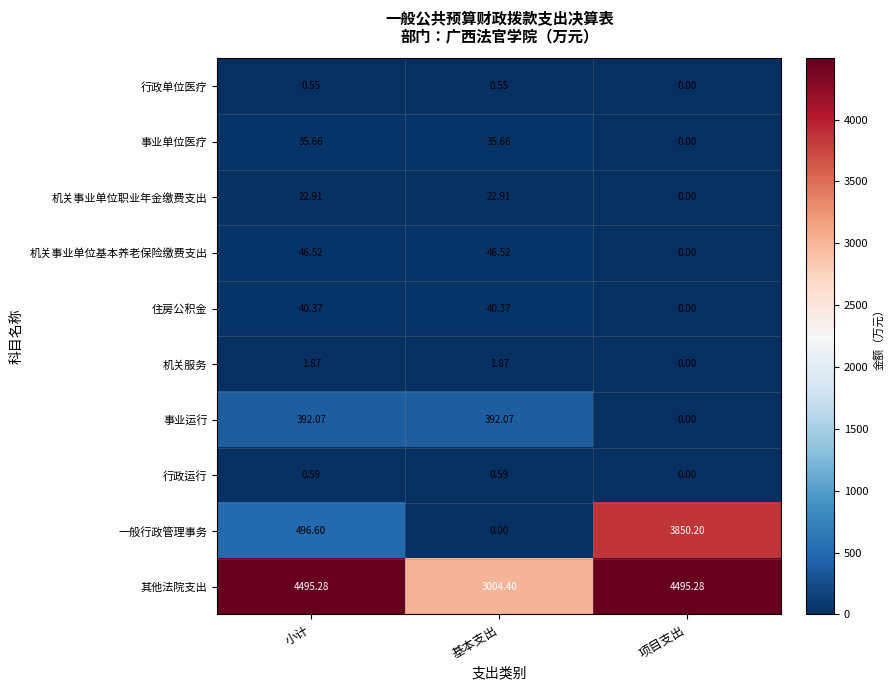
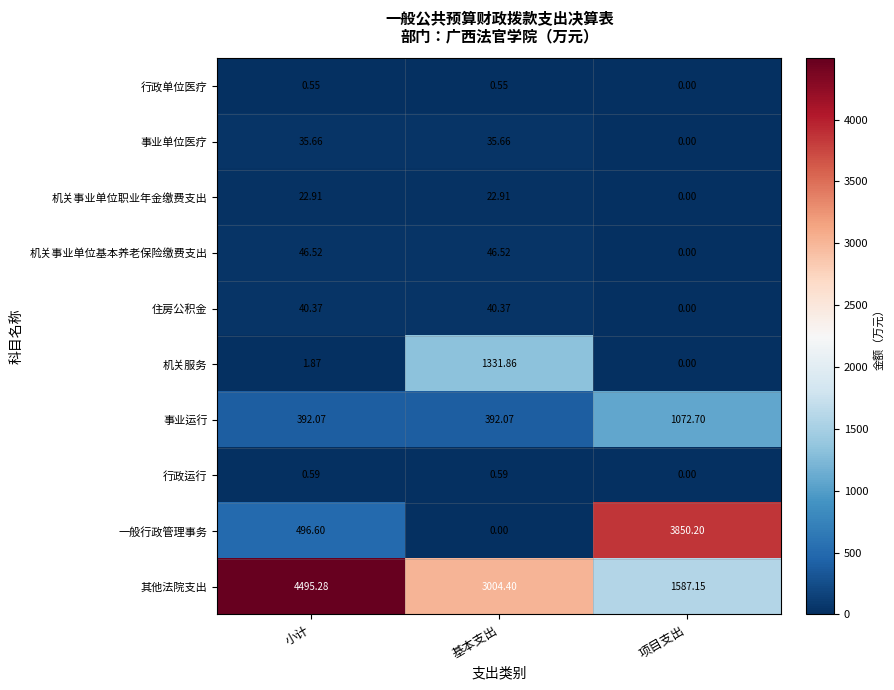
  {
    "行政单位医疗": {
      "小计": 0.55,
      "基本支出": 0.55,
      "项目支出": 0.00
    },
    "事业单位医疗": {
      "小计": 35.66,
      "基本支出": 35.66,
      "项目支出": 0.00
    },
    "机关事业单位职业年金缴费支出": {
      "小计": 22.91,
      "基本支出": 22.91,
      "项目支出": 0.00
    },
    "机关事业单位基本养老保险缴费支出": {
      "小计": 46.52,
      "基本支出": 46.52,
      "项目支出": 0.00
    },
    "住房公积金": {
      "小计": 40.37,
      "基本支出": 40.37,
      "项目支出": 0.00
    },
    "机关服务": {
      "小计": 1.87,
-     "基本支出": 1.87,
+     "基本支出": 1331.86,
      "项目支出": 0.00
    },
    "事业运行": {
      "小计": 392.07,
      "基本支出": 392.07,
-     "项目支出": 0.00
+     "项目支出": 1072.70
    },
    "行政运行": {
      "小计": 0.59,
      "基本支出": 0.59,
      "项目支出": 0.00
    },
    "一般行政管理事务": {
      "小计": 496.60,
      "基本支出": 0.00,
      "项目支出": 3850.20
    },
    "其他法院支出": {
      "小计": 4495.28,
      "基本支出": 3004.40,
-     "项目支出": 4495.28
+     "项目支出": 1587.15
    }
  }
